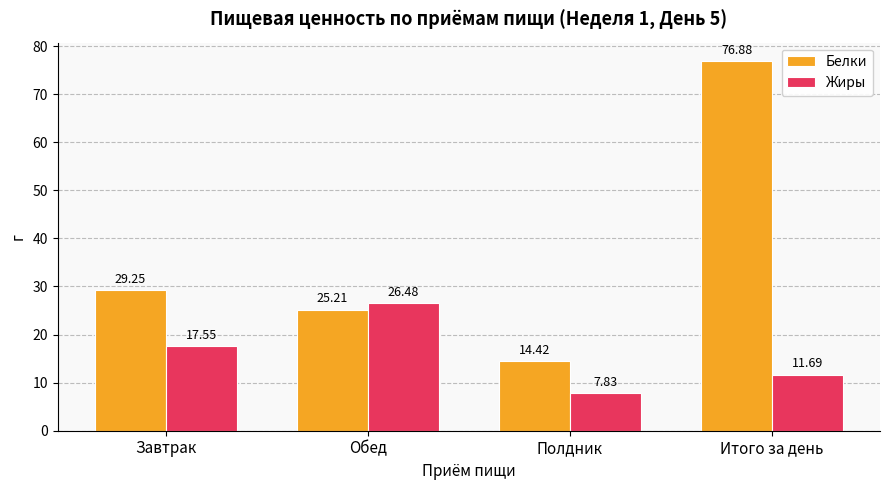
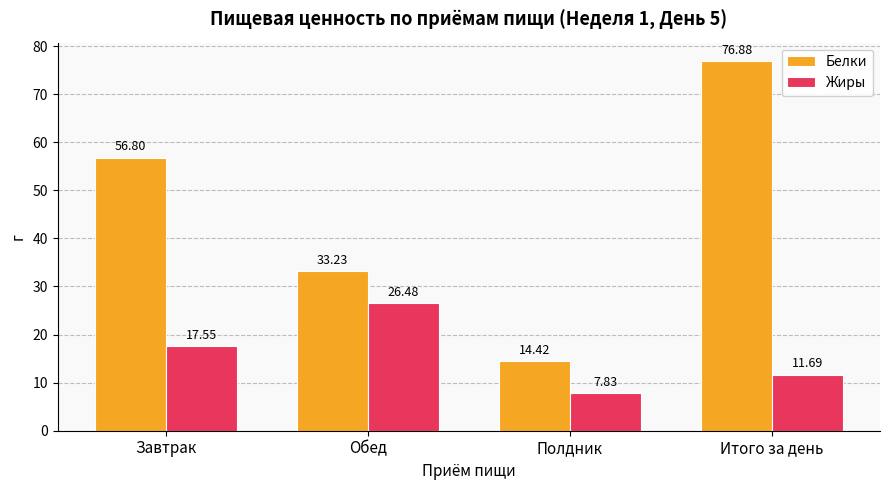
  {
    "Белки": {
-     "Завтрак": 29.25,
-     "Обед": 25.21,
+     "Завтрак": 56.80,
+     "Обед": 33.23,
      "Полдник": 14.42,
      "Итого за день": 76.88
    },
    "Жиры": {
      "Завтрак": 17.55,
      "Обед": 26.48,
      "Полдник": 7.83,
      "Итого за день": 11.69
    }
  }
